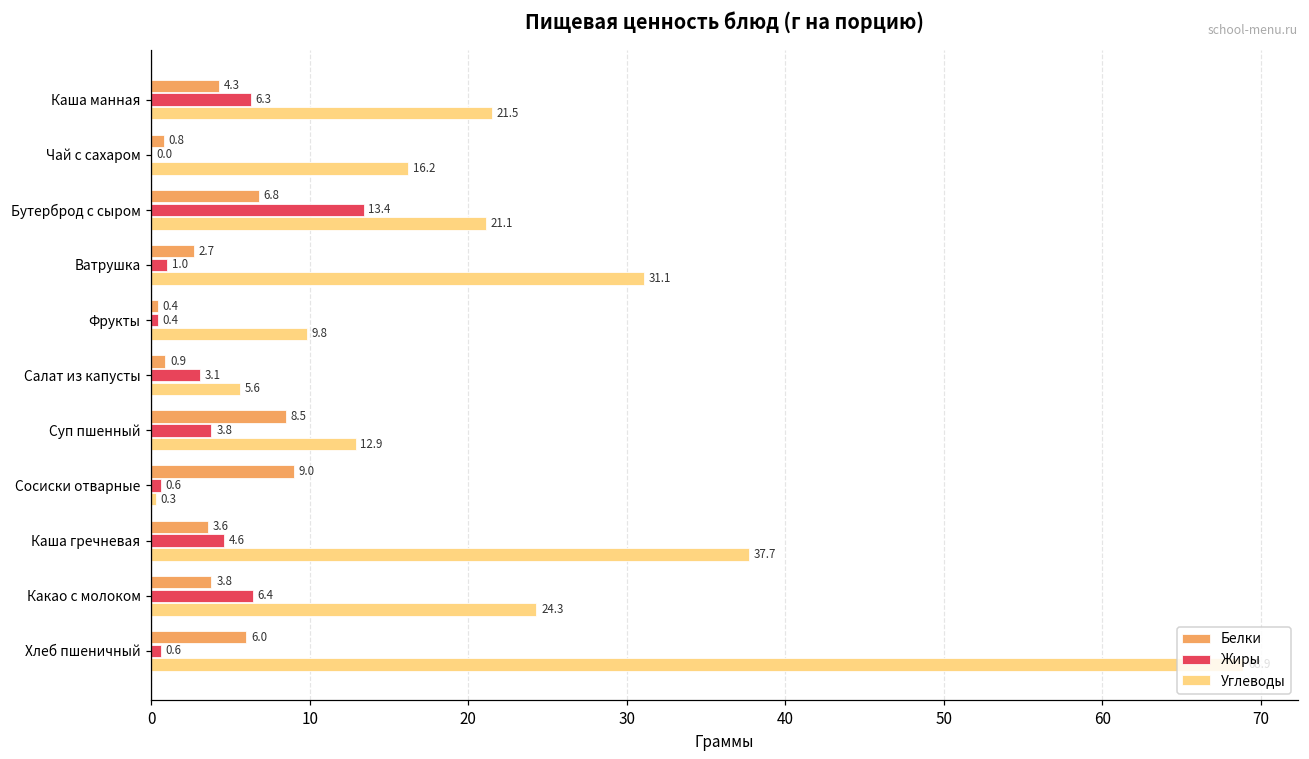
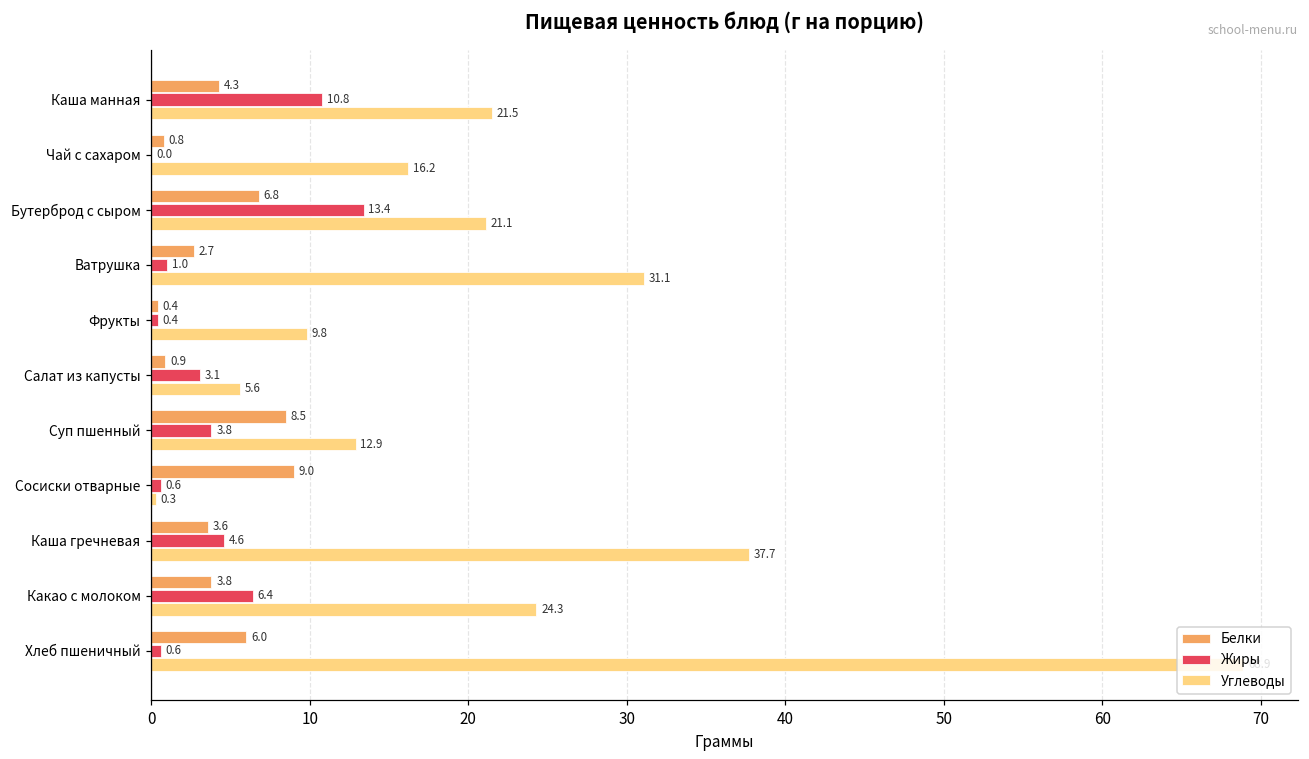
  {
    "Жиры": {
-     "Каша манная": 6.3,
+     "Каша манная": 10.8,
      "Чай с сахаром": 0.0,
      "Бутерброд с сыром": 13.4,
      "Ватрушка": 1.0,
      "Фрукты": 0.4,
      "Салат из капусты": 3.1,
      "Суп пшенный": 3.8,
      "Сосиски отварные": 0.6,
      "Каша гречневая": 4.6,
      "Какао с молоком": 6.4,
      "Хлеб пшеничный": 0.6
    }
  }
